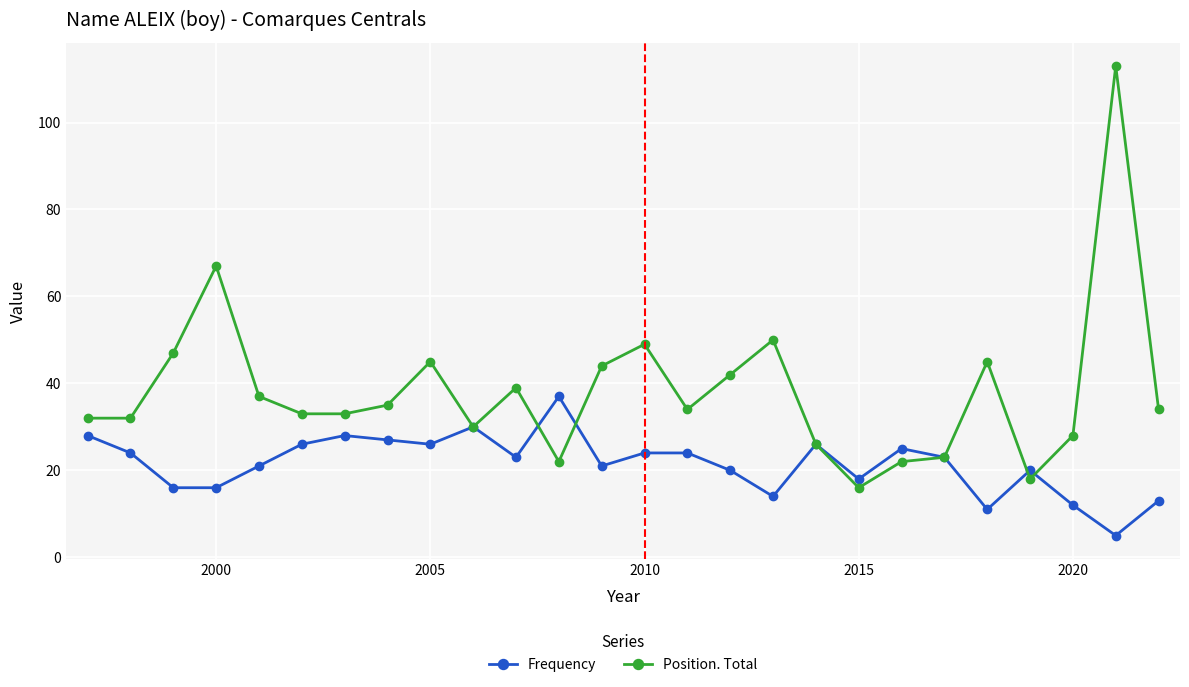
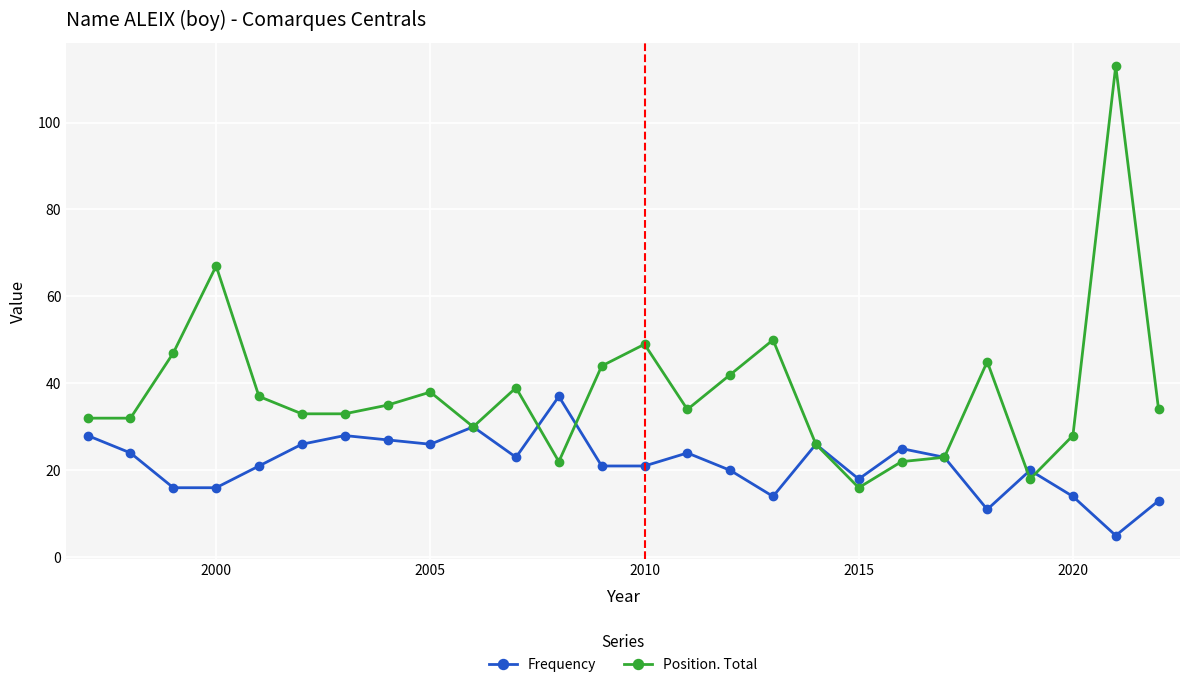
  {
    "Frequency": {
      "2000": 16,
      "2005": 26,
-     "2010": 24,
+     "2010": 21,
      "2015": 18,
-     "2020": 12
+     "2020": 14
    },
    "Position. Total": {
      "2000": 67,
-     "2005": 45,
+     "2005": 38,
      "2010": 49,
      "2015": 16,
      "2020": 28
    }
  }
